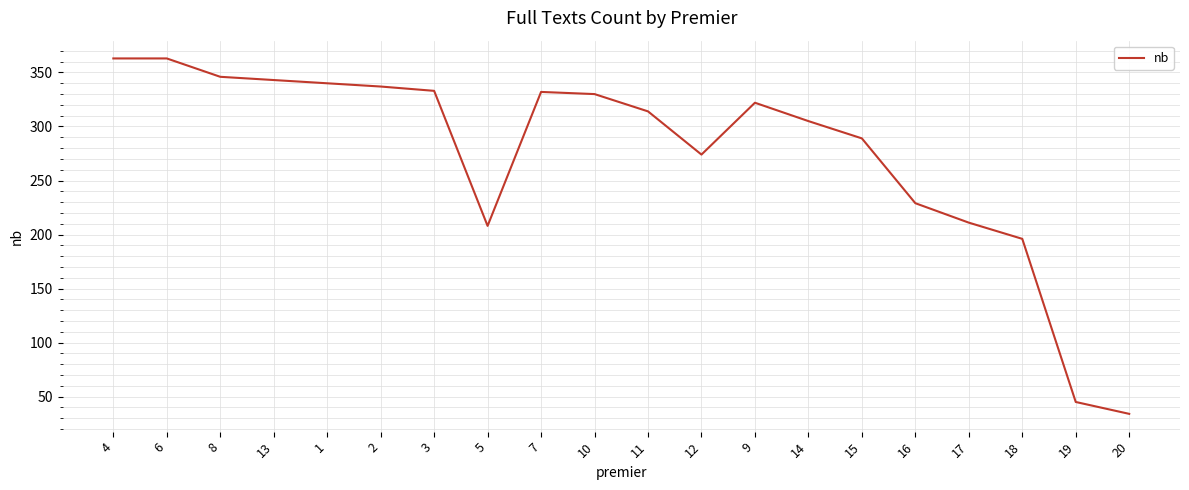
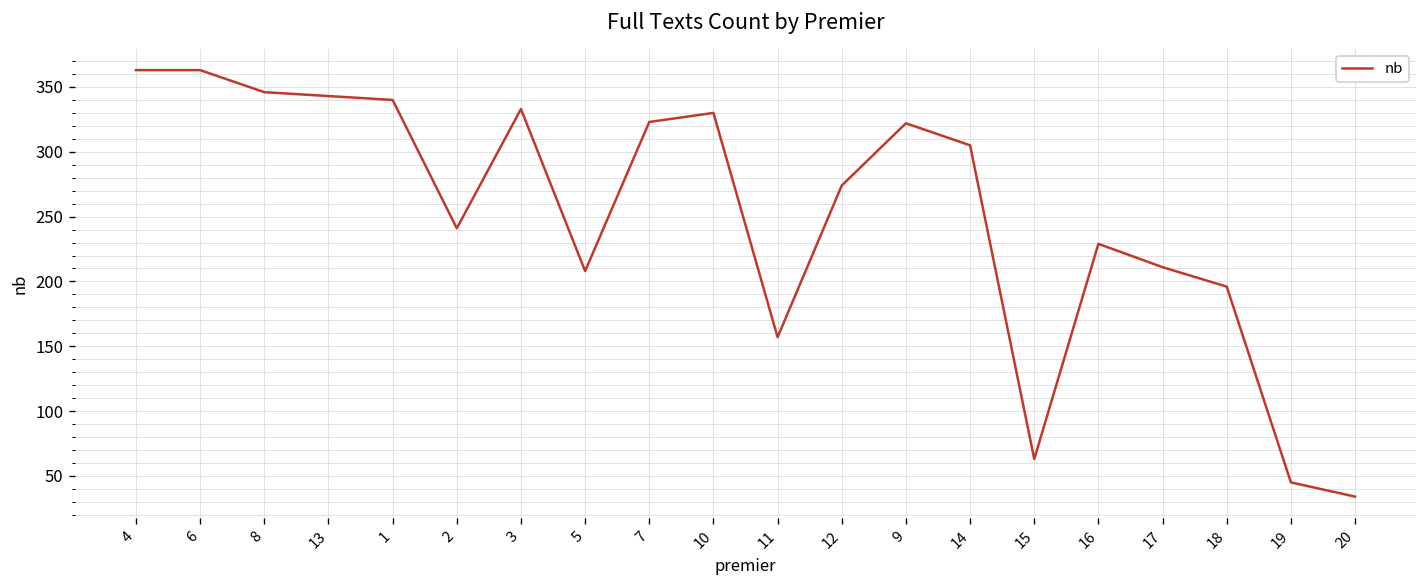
  {
    "4": 363,
    "6": 363,
    "8": 346,
    "13": 343,
    "1": 340,
-   "2": 337,
+   "2": 241,
    "3": 333,
    "5": 208,
-   "7": 332,
+   "7": 323,
    "10": 330,
-   "11": 314,
+   "11": 157,
    "12": 274,
    "9": 322,
    "14": 305,
-   "15": 289,
+   "15": 63,
    "16": 229,
    "17": 211,
    "18": 196,
    "19": 45,
    "20": 34
  }
